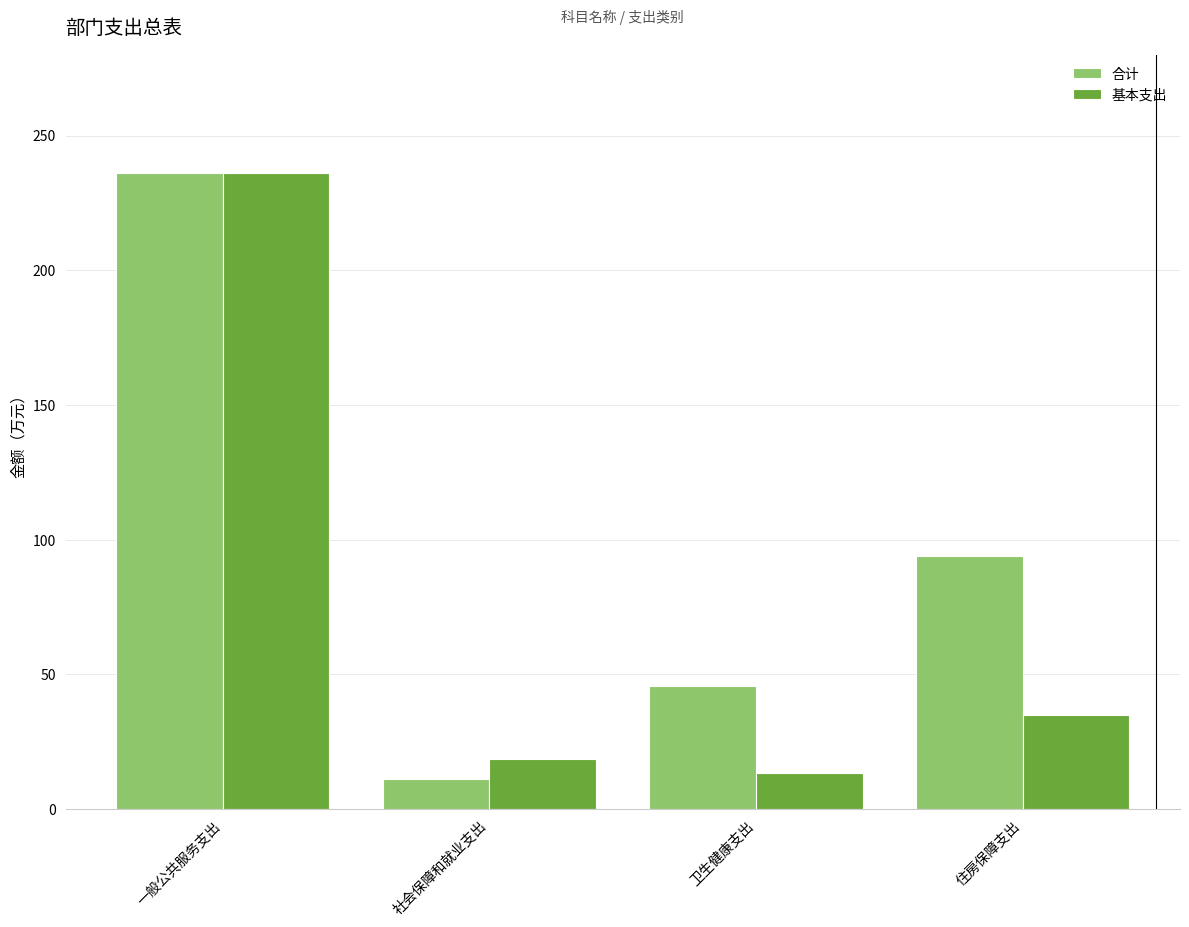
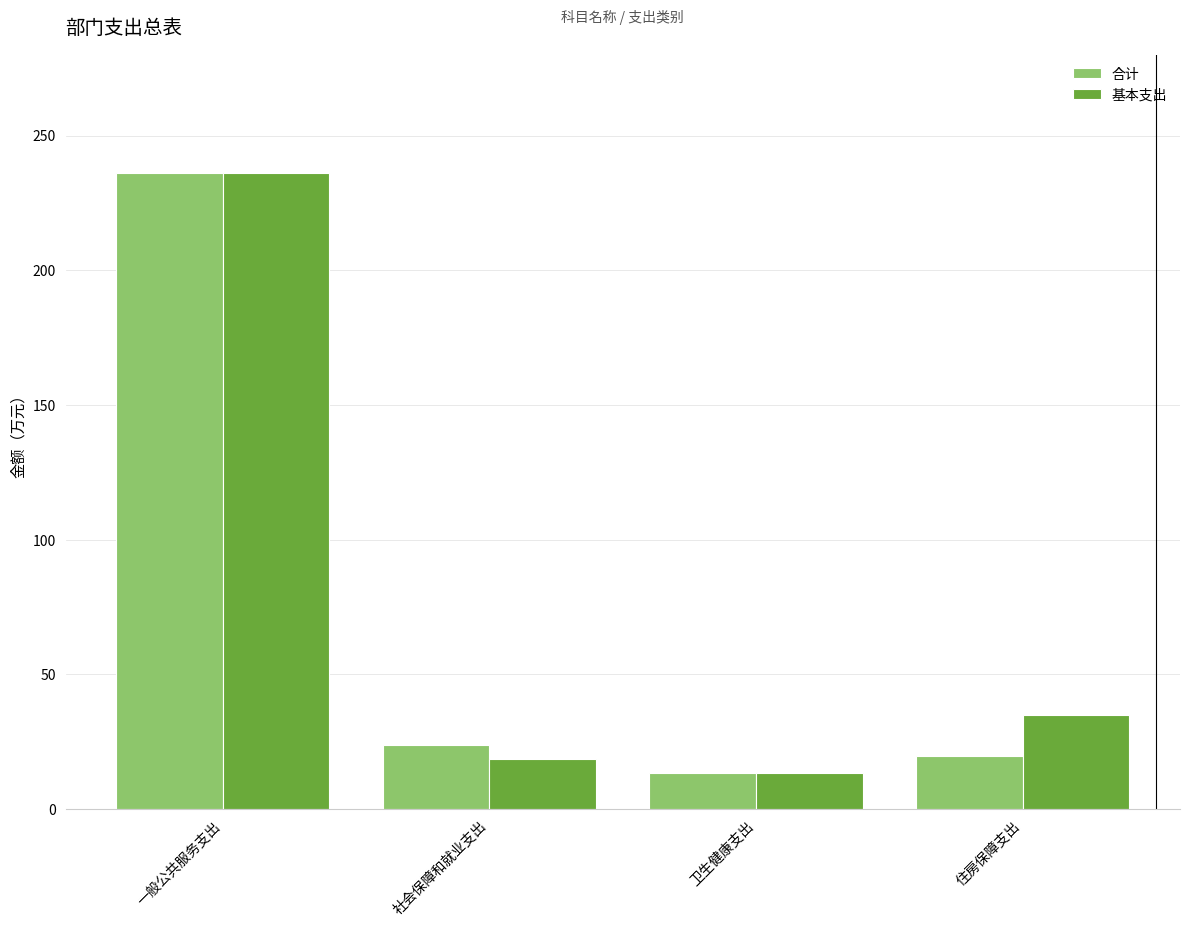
  {
    "合计": {
      "一般公共服务支出": 236,
-     "社会保障和就业支出": 11,
-     "卫生健康支出": 46,
-     "住房保障支出": 94
+     "社会保障和就业支出": 24,
+     "卫生健康支出": 13,
+     "住房保障支出": 20
    },
    "基本支出": {
      "一般公共服务支出": 236,
      "社会保障和就业支出": 19,
      "卫生健康支出": 13,
      "住房保障支出": 35
    }
  }
